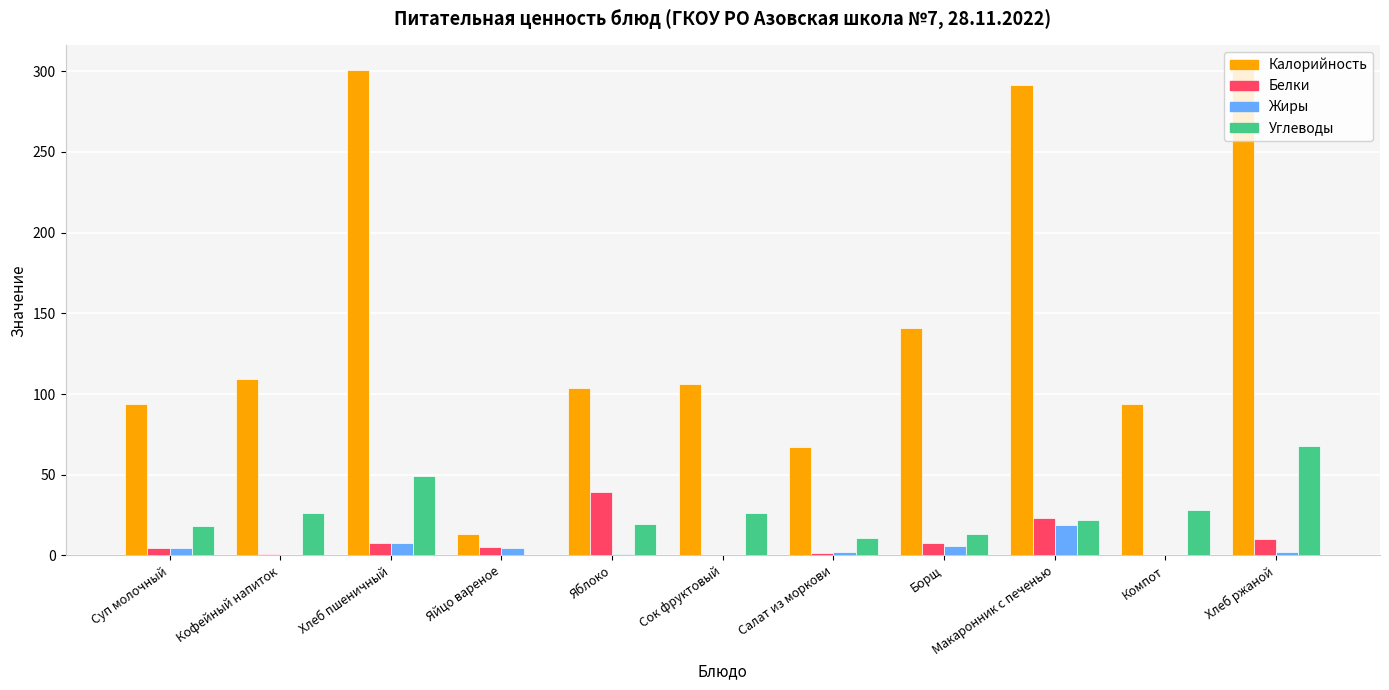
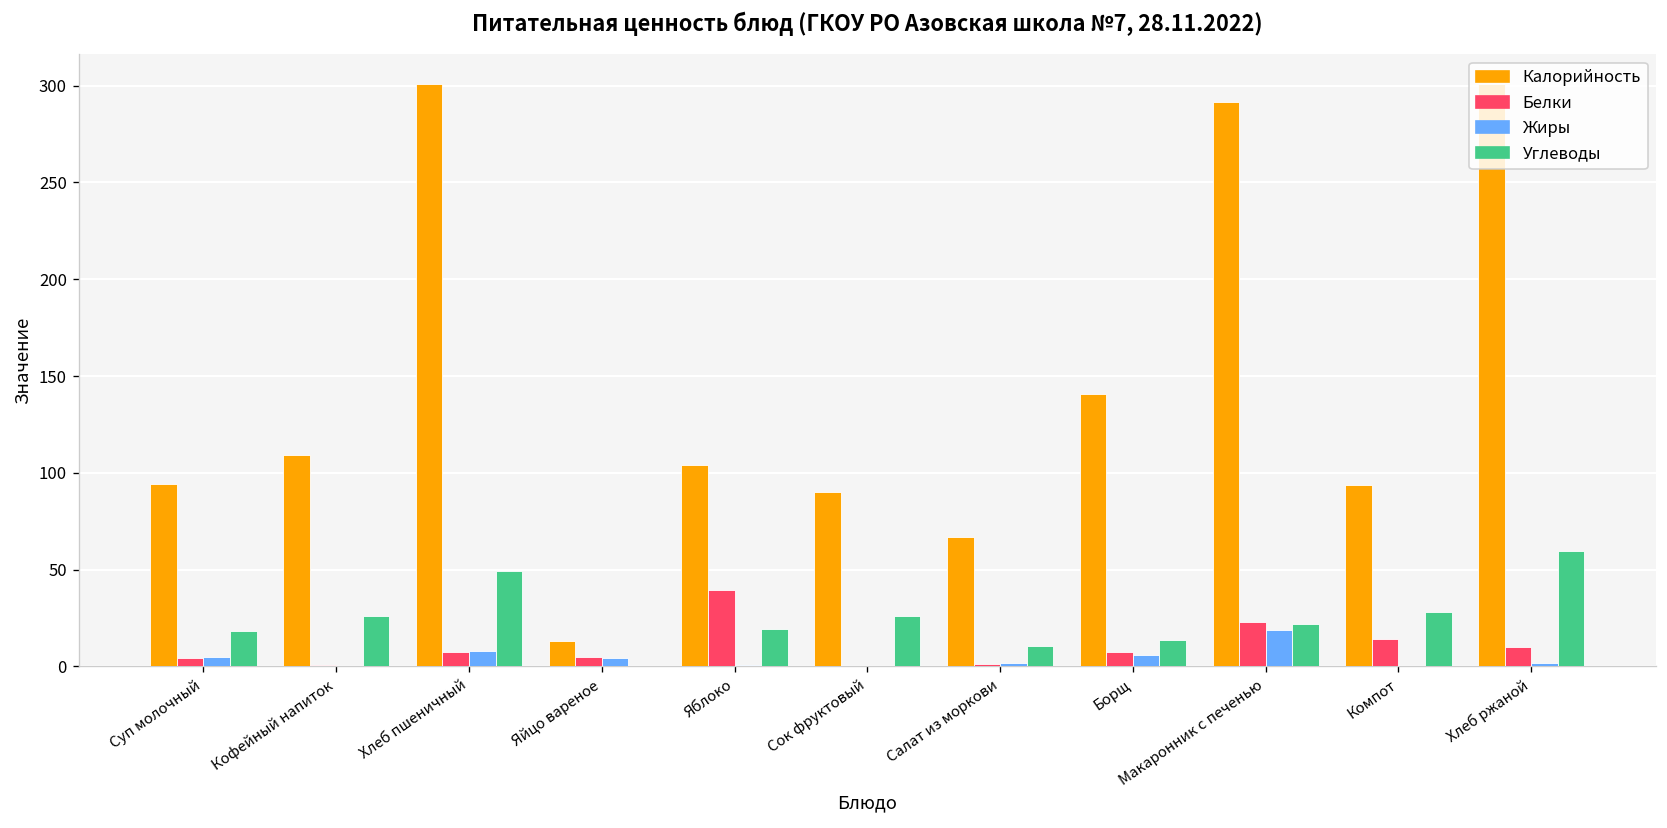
  {
    "Калорийность": {
      "Суп молочный": 94,
      "Кофейный напиток": 109,
      "Хлеб пшеничный": 301,
      "Яйцо вареное": 13,
      "Яблоко": 104,
-     "Сок фруктовый": 106,
+     "Сок фруктовый": 90,
      "Салат из моркови": 67,
      "Борщ": 141,
      "Макаронник с печенью": 291,
      "Компот": 94
    },
    "Белки": {
      "Суп молочный": 5,
      "Хлеб пшеничный": 8,
      "Яйцо вареное": 5,
      "Яблоко": 40,
      "Борщ": 8,
      "Макаронник с печенью": 23,
-     "Компот": 1,
+     "Компот": 14,
      "Хлеб ржаной": 10
    },
    "Жиры": {
      "Суп молочный": 5,
      "Хлеб пшеничный": 8,
      "Яйцо вареное": 5,
      "Сок фруктовый": 0,
      "Салат из моркови": 2,
      "Борщ": 6,
      "Макаронник с печенью": 19,
      "Хлеб ржаной": 2
    },
    "Углеводы": {
      "Суп молочный": 18,
      "Кофейный напиток": 26,
      "Хлеб пшеничный": 49,
      "Яблоко": 20,
      "Сок фруктовый": 26,
      "Салат из моркови": 11,
      "Борщ": 14,
      "Макаронник с печенью": 22,
      "Компот": 28,
-     "Хлеб ржаной": 68
+     "Хлеб ржаной": 60
    }
  }
